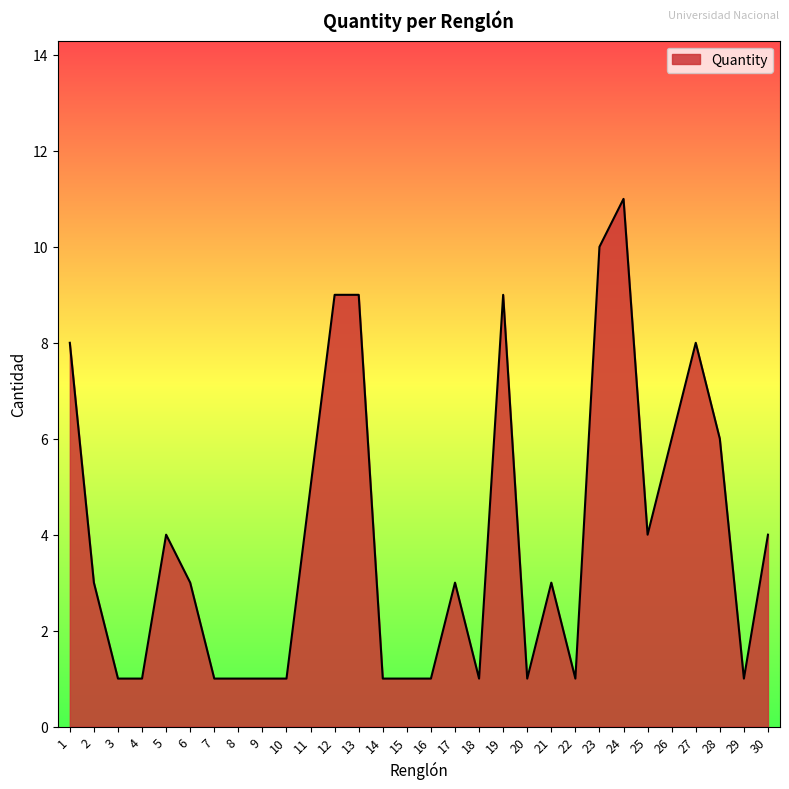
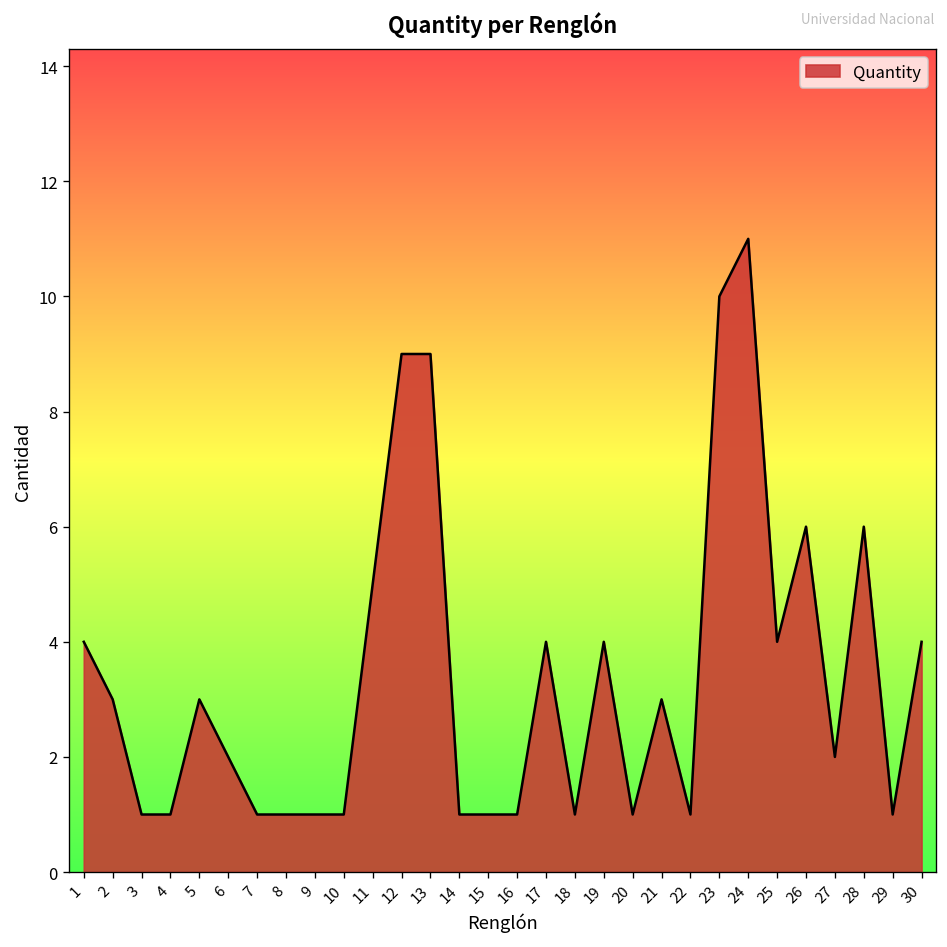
  {
-   "1": 8,
+   "1": 4,
    "2": 3,
    "3": 1,
    "4": 1,
-   "5": 4,
-   "6": 3,
+   "5": 3,
+   "6": 2,
    "7": 1,
    "8": 1,
    "9": 1,
    "10": 1,
    "11": 5,
    "12": 9,
    "13": 9,
    "14": 1,
    "15": 1,
    "16": 1,
-   "17": 3,
+   "17": 4,
    "18": 1,
-   "19": 9,
+   "19": 4,
    "20": 1,
    "21": 3,
    "22": 1,
    "23": 10,
    "24": 11,
    "25": 4,
    "26": 6,
-   "27": 8,
+   "27": 2,
    "28": 6,
    "29": 1,
    "30": 4
  }
